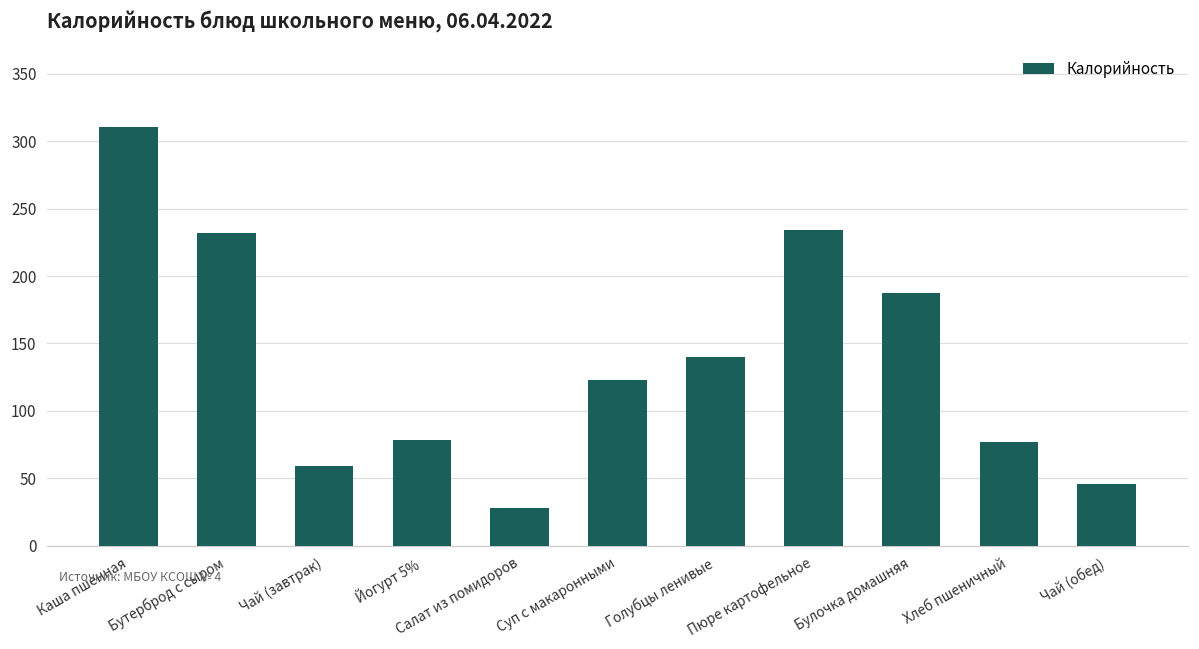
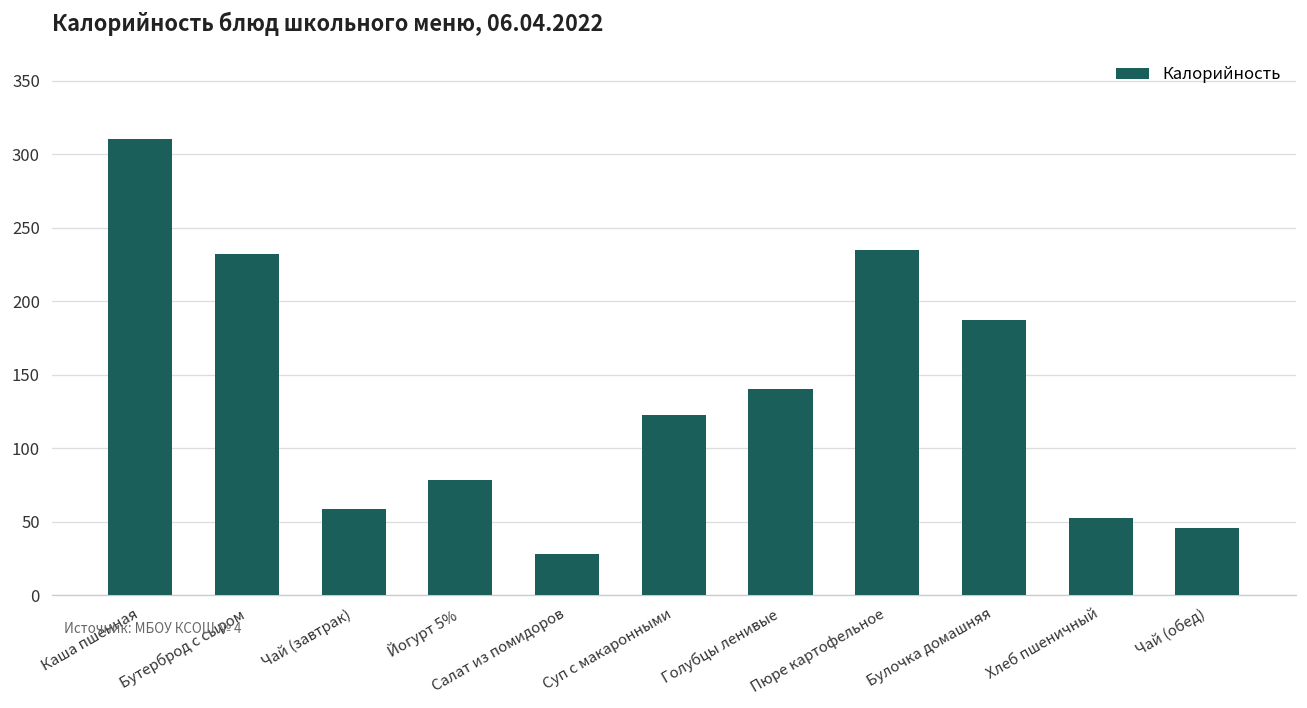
  {
    "Каша пшенная": 310,
    "Бутерброд с сыром": 232,
    "Чай (завтрак)": 59,
    "Йогурт 5%": 78,
    "Салат из помидоров": 28,
    "Суп с макаронными": 123,
    "Голубцы ленивые": 140,
    "Пюре картофельное": 235,
    "Булочка домашняя": 187,
-   "Хлеб пшеничный": 77,
+   "Хлеб пшеничный": 53,
    "Чай (обед)": 46
  }
